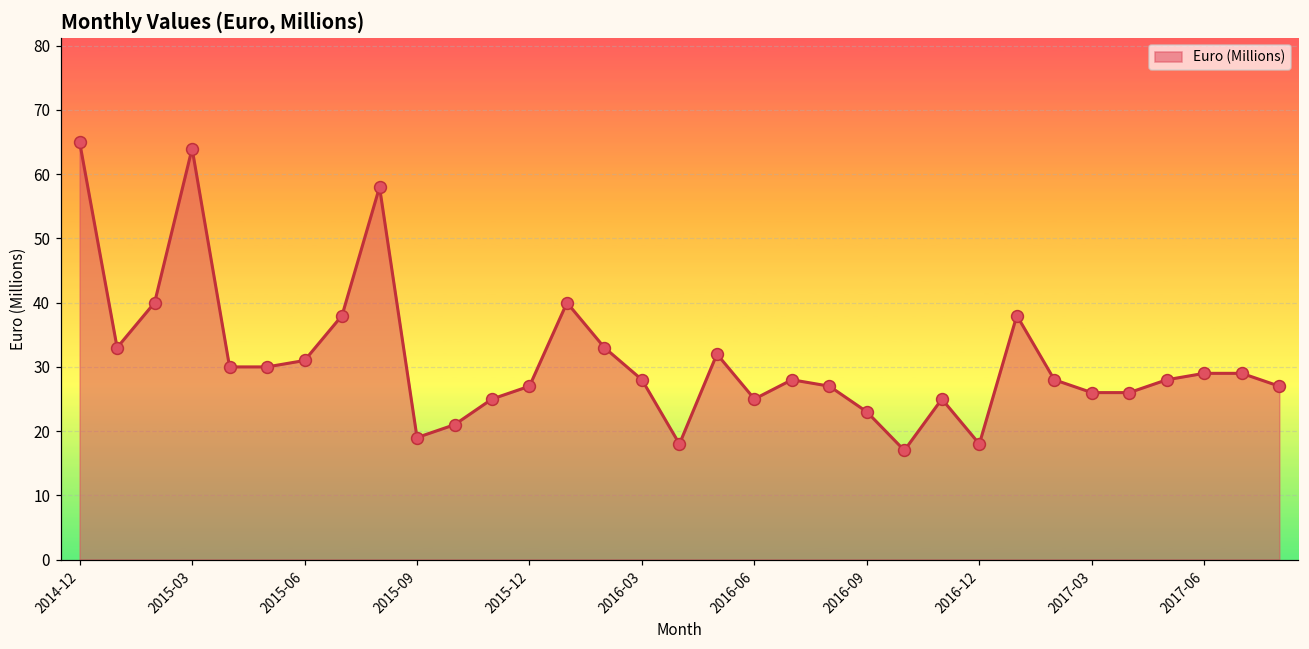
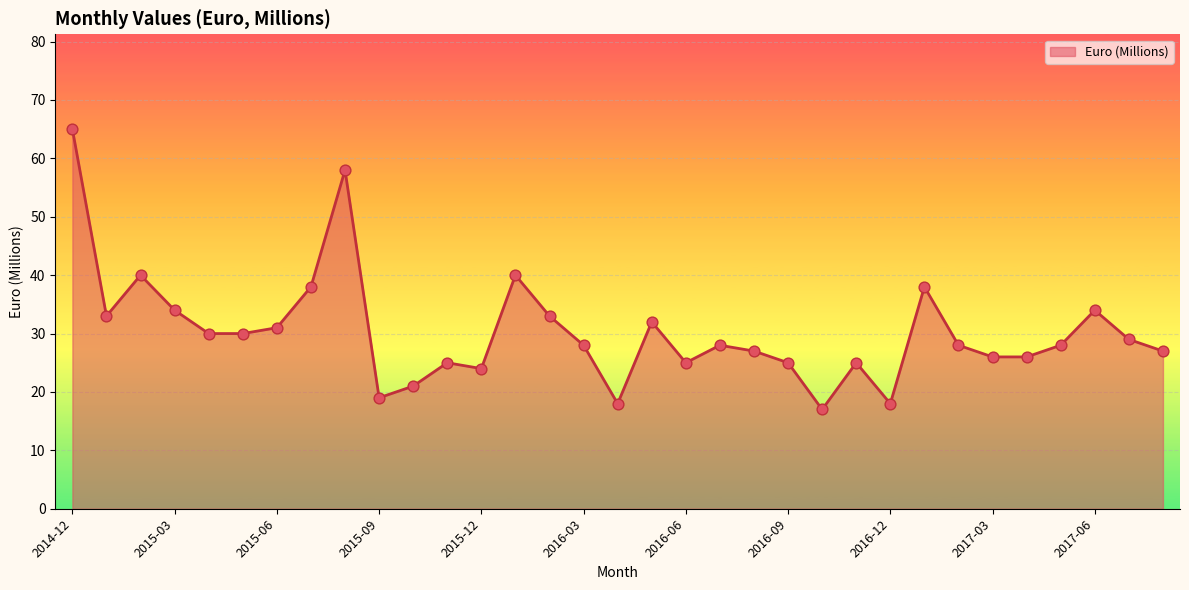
  {
    "2014-12": 65,
-   "2015-03": 64,
+   "2015-03": 34,
    "2015-06": 31,
    "2015-09": 19,
-   "2015-12": 27,
+   "2015-12": 24,
    "2016-03": 28,
    "2016-06": 25,
-   "2016-09": 23,
+   "2016-09": 25,
    "2016-12": 18,
    "2017-03": 26,
-   "2017-06": 29
+   "2017-06": 34
  }
